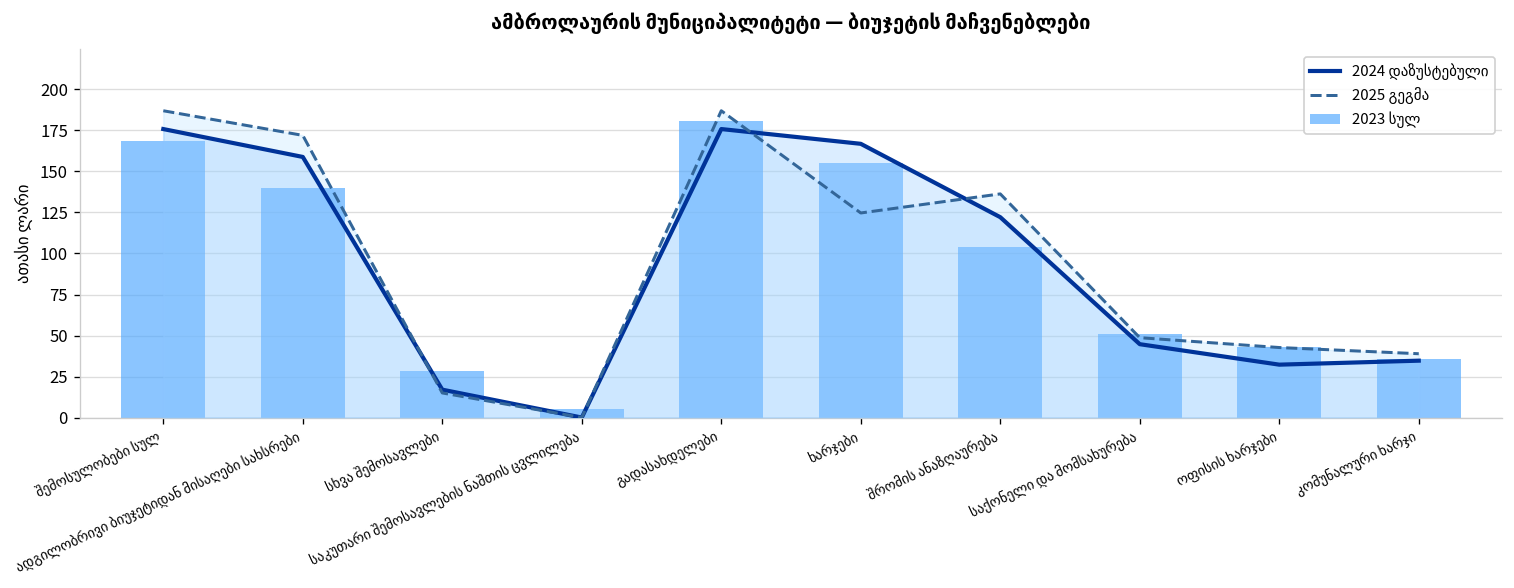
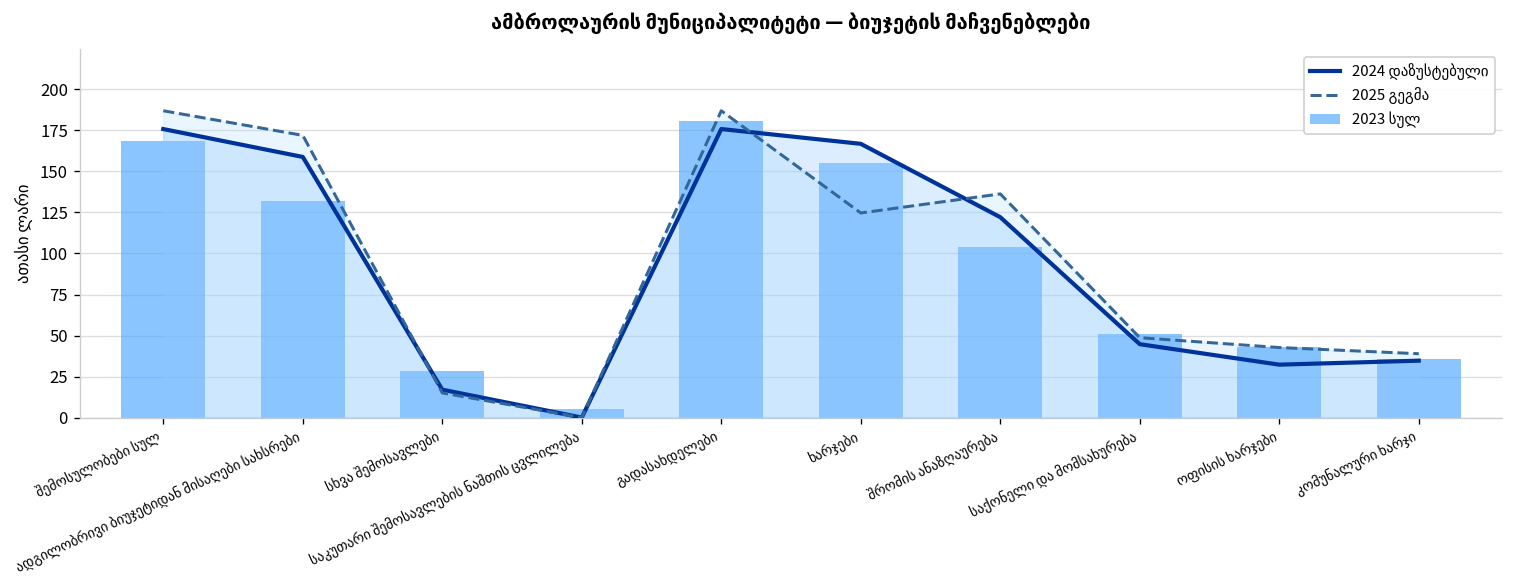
  {
    "2024 დაზუსტებული": {
      "შემოსულობები სულ": 176,
      "ადგილობრივი ბიუჯეტიდან მისაღები სახსრები": 159,
      "სხვა შემოსავლები": 17,
      "გადასახდელები": 176,
      "ხარჯები": 167,
      "შრომის ანაზღაურება": 122,
      "საქონელი და მომსახურება": 45,
      "ოფისის ხარჯები": 32,
      "კომუნალური ხარჯი": 35
    },
    "2023 სულ": {
      "შემოსულობები სულ": 168,
-     "ადგილობრივი ბიუჯეტიდან მისაღები სახსრები": 140,
+     "ადგილობრივი ბიუჯეტიდან მისაღები სახსრები": 132,
      "სხვა შემოსავლები": 29,
      "საკუთარი შემოსავლების ნაშთის ცვლილება": 5,
      "გადასახდელები": 181,
      "ხარჯები": 155,
      "შრომის ანაზღაურება": 104,
      "საქონელი და მომსახურება": 51,
      "ოფისის ხარჯები": 43,
      "კომუნალური ხარჯი": 36
    },
    "2025 გეგმა": {
      "შემოსულობები სულ": 187,
      "ადგილობრივი ბიუჯეტიდან მისაღები სახსრები": 172,
      "სხვა შემოსავლები": 15,
      "გადასახდელები": 187,
      "ხარჯები": 125,
      "შრომის ანაზღაურება": 136,
      "საქონელი და მომსახურება": 49,
      "ოფისის ხარჯები": 43,
      "კომუნალური ხარჯი": 39
    }
  }
